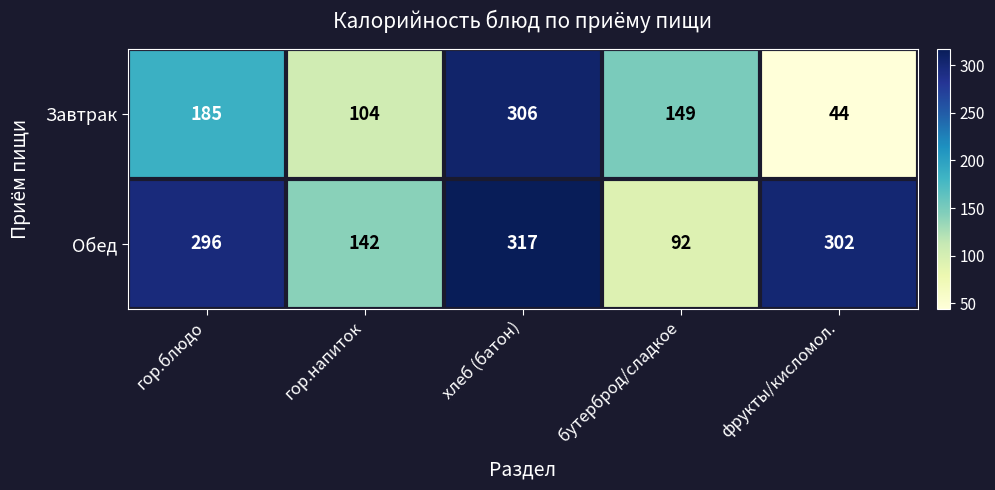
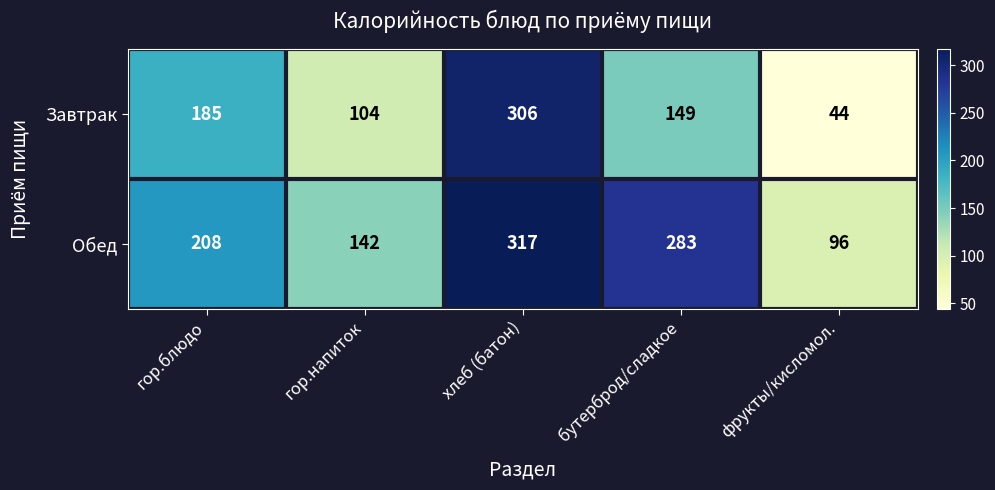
  {
    "Завтрак": {
      "гор.блюдо": 185,
      "гор.напиток": 104,
      "хлеб (батон)": 306,
      "бутерброд/сладкое": 149,
      "фрукты/кисломол.": 44
    },
    "Обед": {
-     "гор.блюдо": 296,
+     "гор.блюдо": 208,
      "гор.напиток": 142,
      "хлеб (батон)": 317,
-     "бутерброд/сладкое": 92,
-     "фрукты/кисломол.": 302
+     "бутерброд/сладкое": 283,
+     "фрукты/кисломол.": 96
    }
  }
